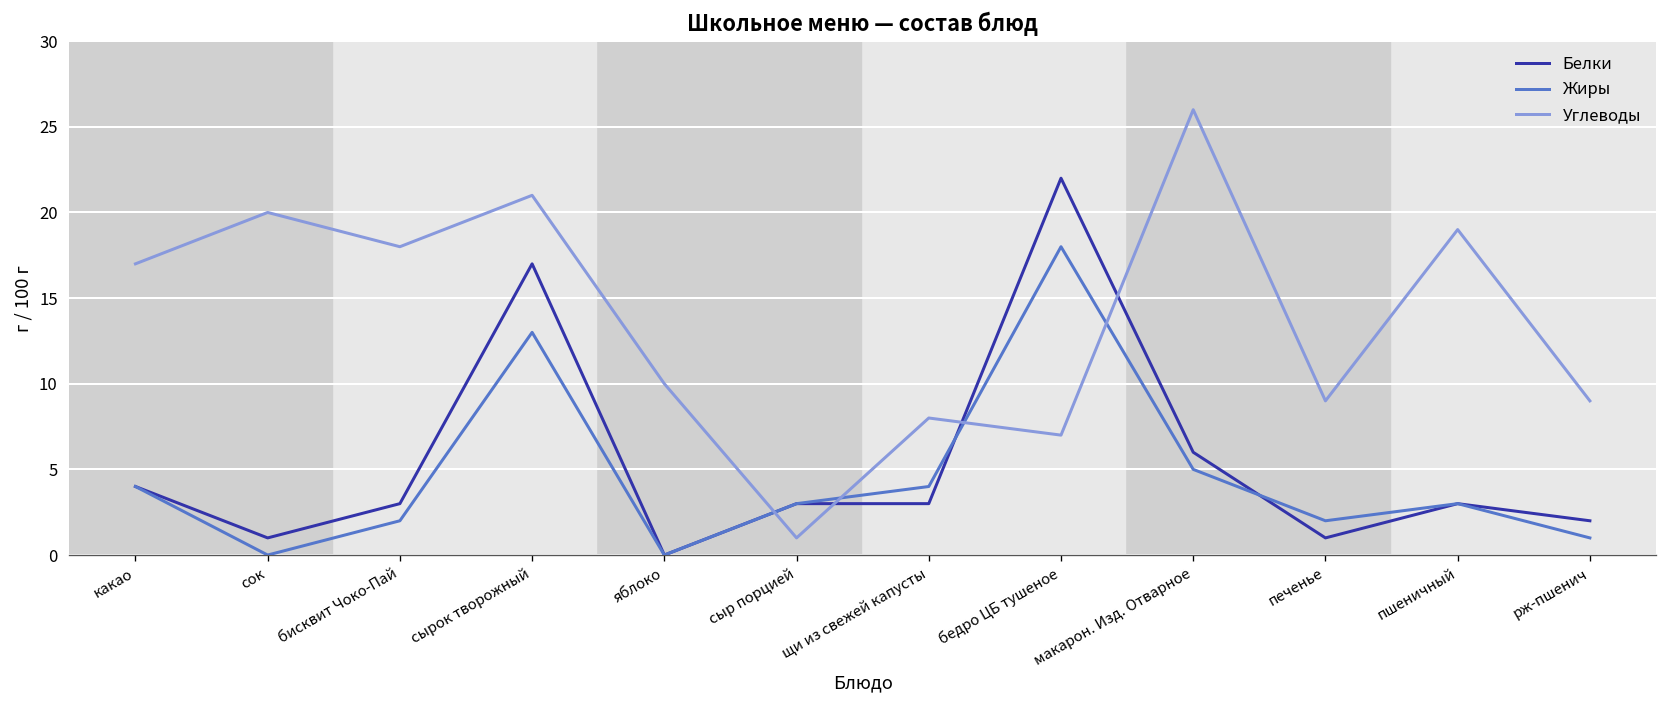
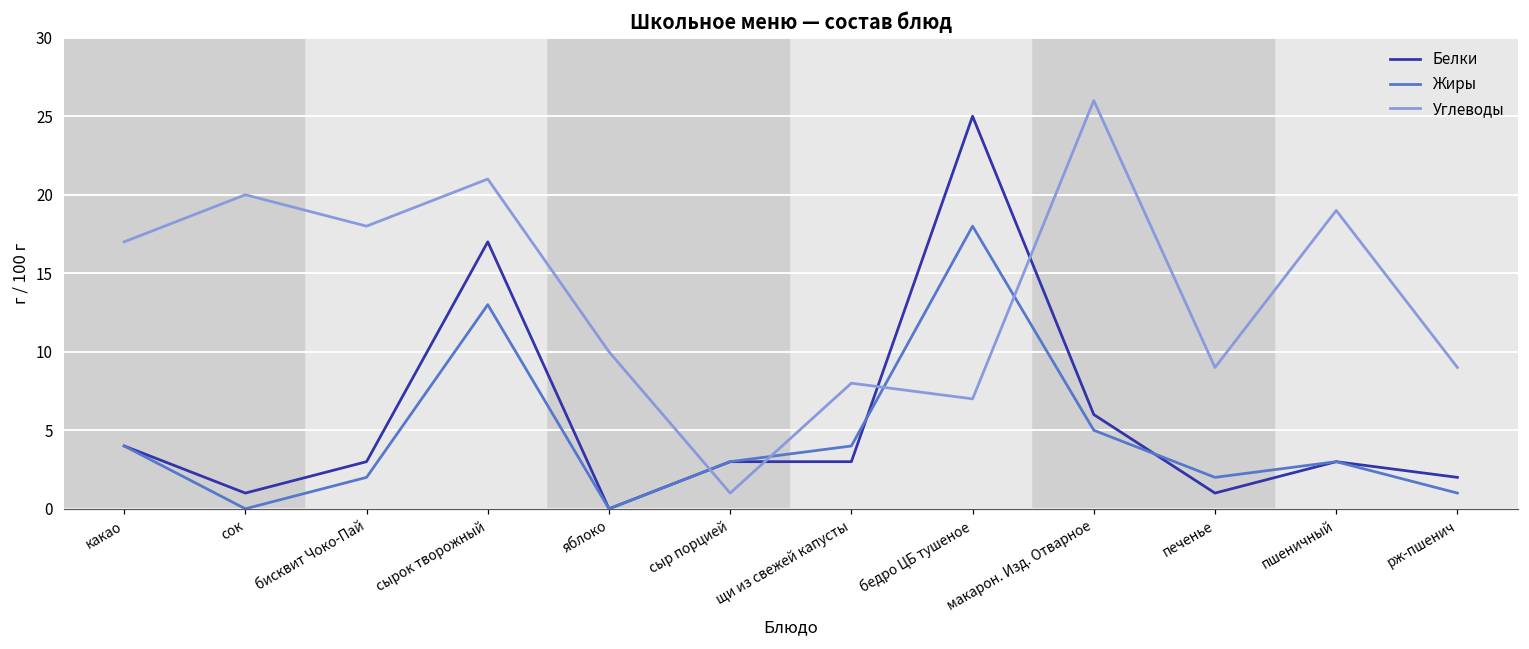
  {
    "Белки": {
      "сок": 1,
      "бисквит Чоко-Пай": 3,
      "сырок творожный": 17,
      "щи из свежей капусты": 3,
-     "бедро ЦБ тушеное": 22,
+     "бедро ЦБ тушеное": 25,
      "макарон. Изд. Отварное": 6,
      "печенье": 1,
      "рж-пшенич": 2
    },
    "Жиры": {
      "сок": 0,
      "бисквит Чоко-Пай": 2,
      "сырок творожный": 13,
      "щи из свежей капусты": 4,
      "бедро ЦБ тушеное": 18,
      "макарон. Изд. Отварное": 5,
      "печенье": 2,
      "рж-пшенич": 1
    },
    "Углеводы": {
      "какао": 17,
      "сок": 20,
      "бисквит Чоко-Пай": 18,
      "сырок творожный": 21,
      "яблоко": 10,
      "сыр порцией": 1,
      "щи из свежей капусты": 8,
      "бедро ЦБ тушеное": 7,
      "макарон. Изд. Отварное": 26,
      "печенье": 9,
      "пшеничный": 19,
      "рж-пшенич": 9
    }
  }
